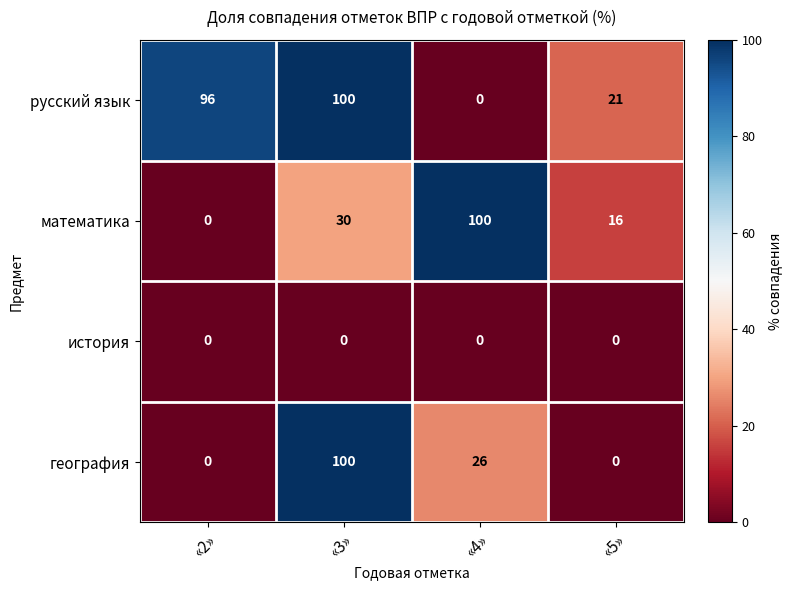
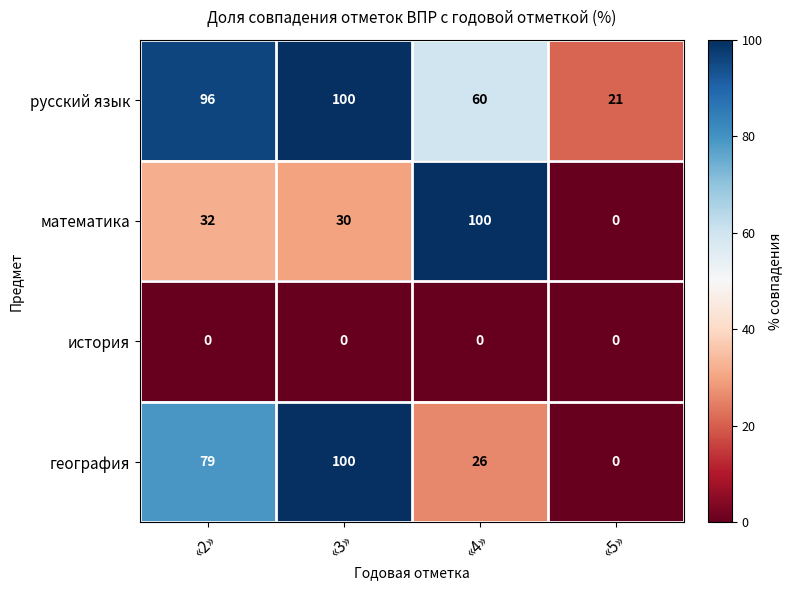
  {
    "русский язык": {
      "«2»": 96,
      "«3»": 100,
-     "«4»": 0,
+     "«4»": 60,
      "«5»": 21
    },
    "математика": {
-     "«2»": 0,
+     "«2»": 32,
      "«3»": 30,
      "«4»": 100,
-     "«5»": 16
+     "«5»": 0
    },
    "история": {
      "«2»": 0,
      "«3»": 0,
      "«4»": 0,
      "«5»": 0
    },
    "география": {
-     "«2»": 0,
+     "«2»": 79,
      "«3»": 100,
      "«4»": 26,
      "«5»": 0
    }
  }
